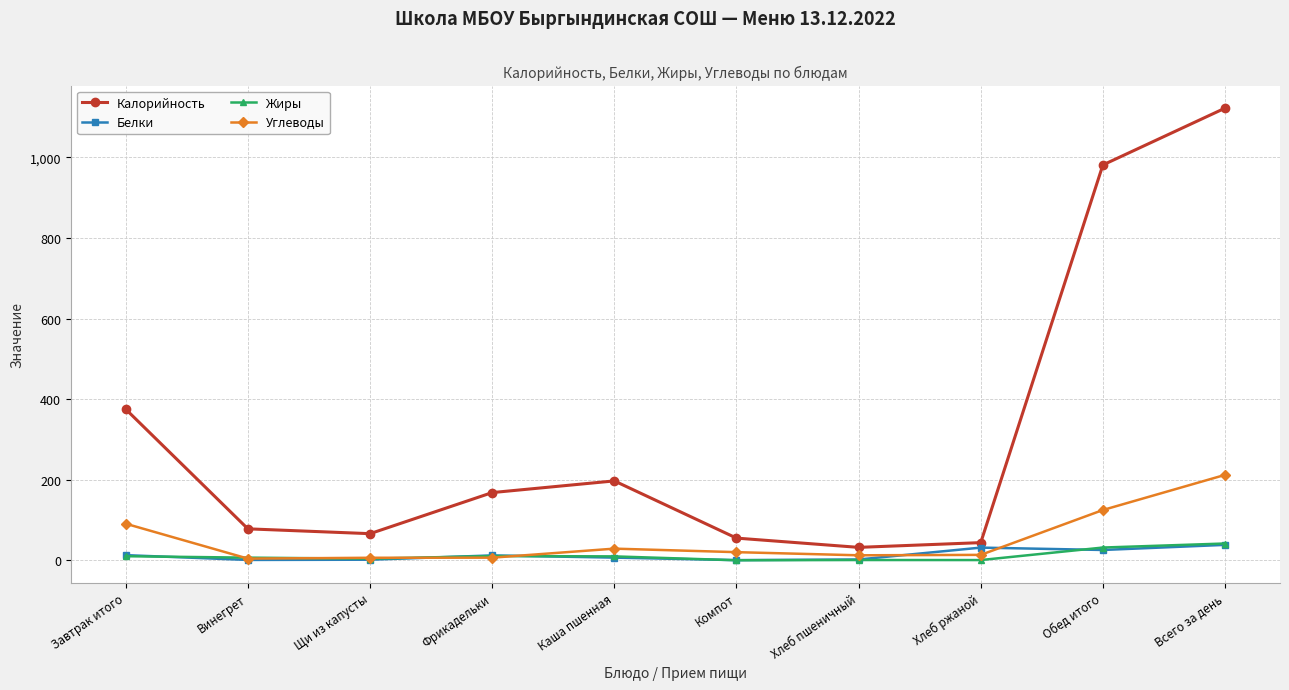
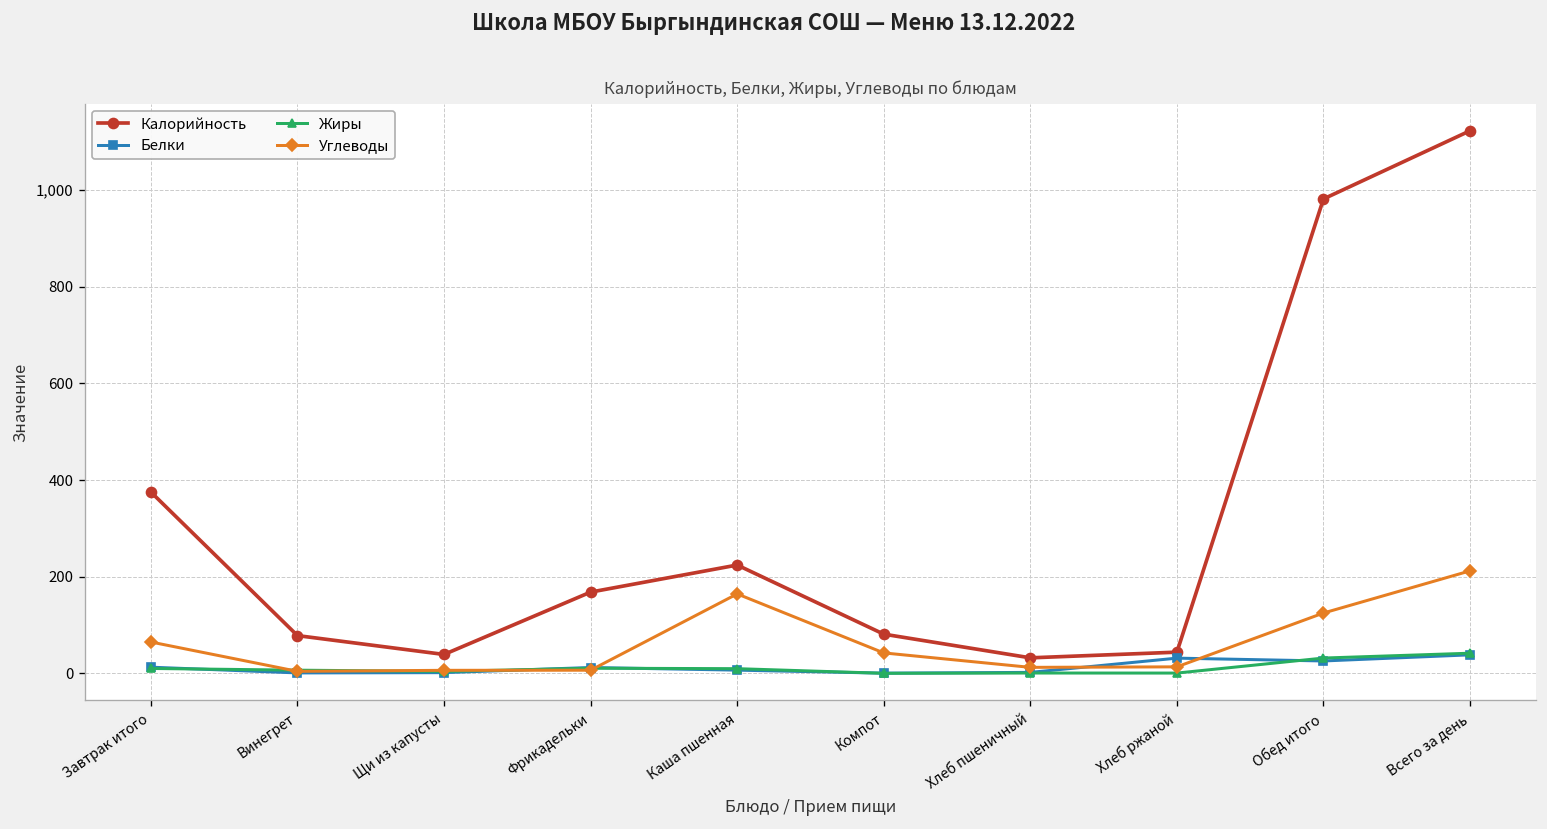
  {
    "Калорийность": {
      "Завтрак итого": "380",
      "Винегрет": "80",
-     "Щи из капусты": "70",
+     "Щи из капусты": "40",
      "Фрикадельки": "170",
-     "Каша пшенная": "200",
-     "Компот": "60",
+     "Каша пшенная": "220",
+     "Компот": "80",
      "Хлеб пшеничный": "30",
      "Хлеб ржаной": "40",
      "Обед итого": "980",
      "Всего за день": "1,120"
    },
    "Белки": {
      "Хлеб ржаной": "30"
    },
    "Жиры": {
      "Хлеб ржаной": "0"
    },
    "Углеводы": {
-     "Завтрак итого": "90",
-     "Каша пшенная": "30",
-     "Компот": "20",
+     "Завтрак итого": "60",
+     "Каша пшенная": "160",
+     "Компот": "40",
      "Хлеб пшеничный": "10",
      "Хлеб ржаной": "10",
      "Обед итого": "120",
      "Всего за день": "210"
    }
  }
